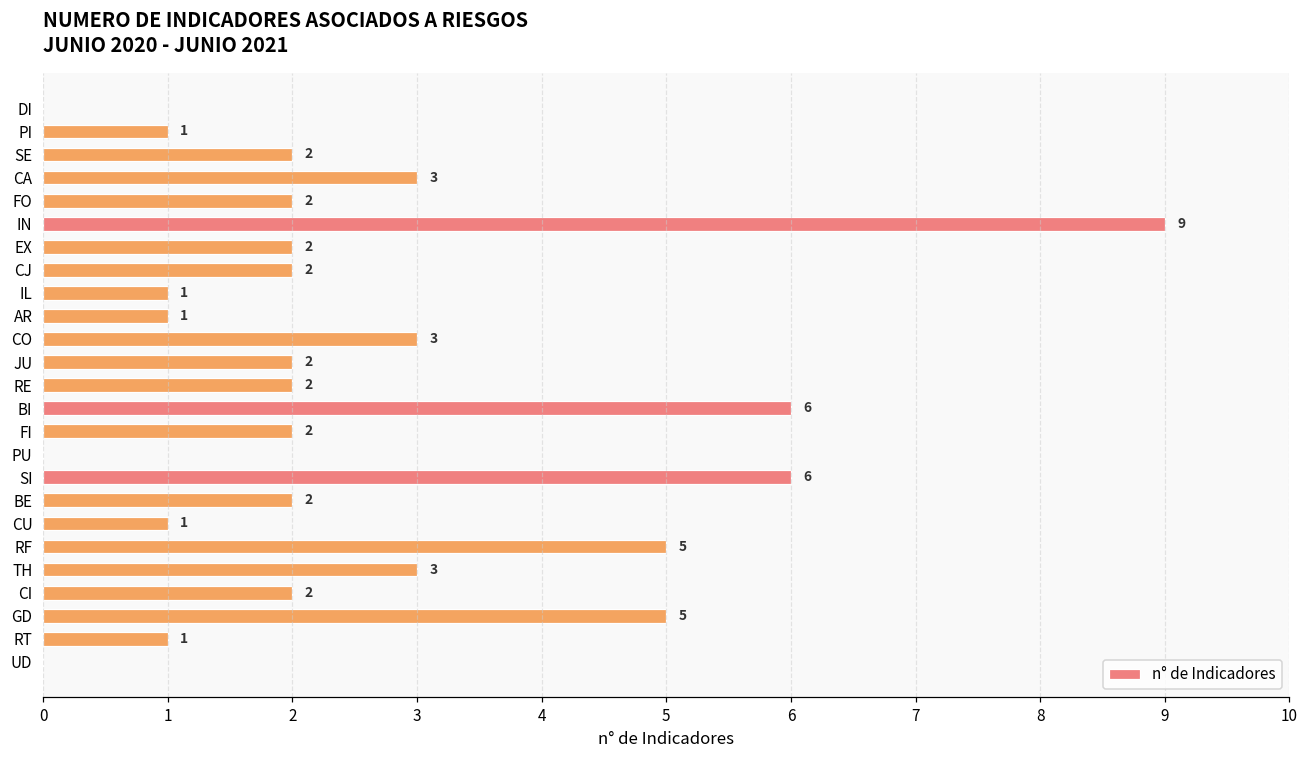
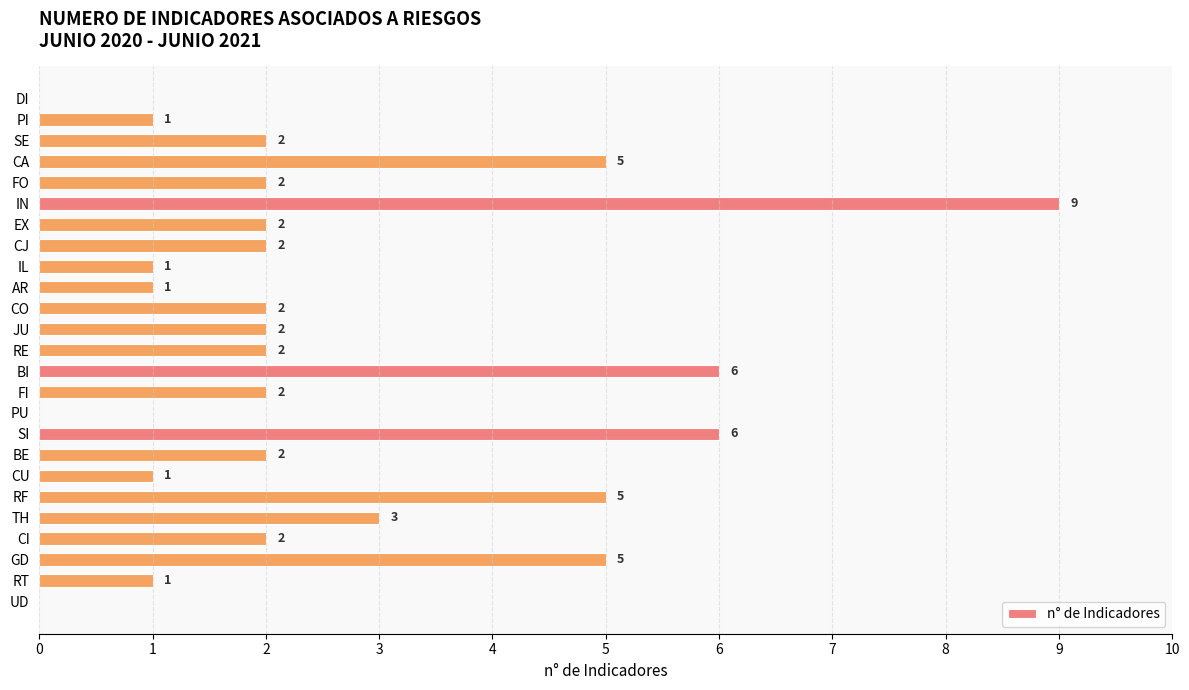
  {
    "PI": 1,
    "SE": 2,
-   "CA": 3,
+   "CA": 5,
    "FO": 2,
    "IN": 9,
    "EX": 2,
    "CJ": 2,
    "IL": 1,
    "AR": 1,
-   "CO": 3,
+   "CO": 2,
    "JU": 2,
    "RE": 2,
    "BI": 6,
    "FI": 2,
    "SI": 6,
    "BE": 2,
    "CU": 1,
    "RF": 5,
    "TH": 3,
    "CI": 2,
    "GD": 5,
    "RT": 1
  }
